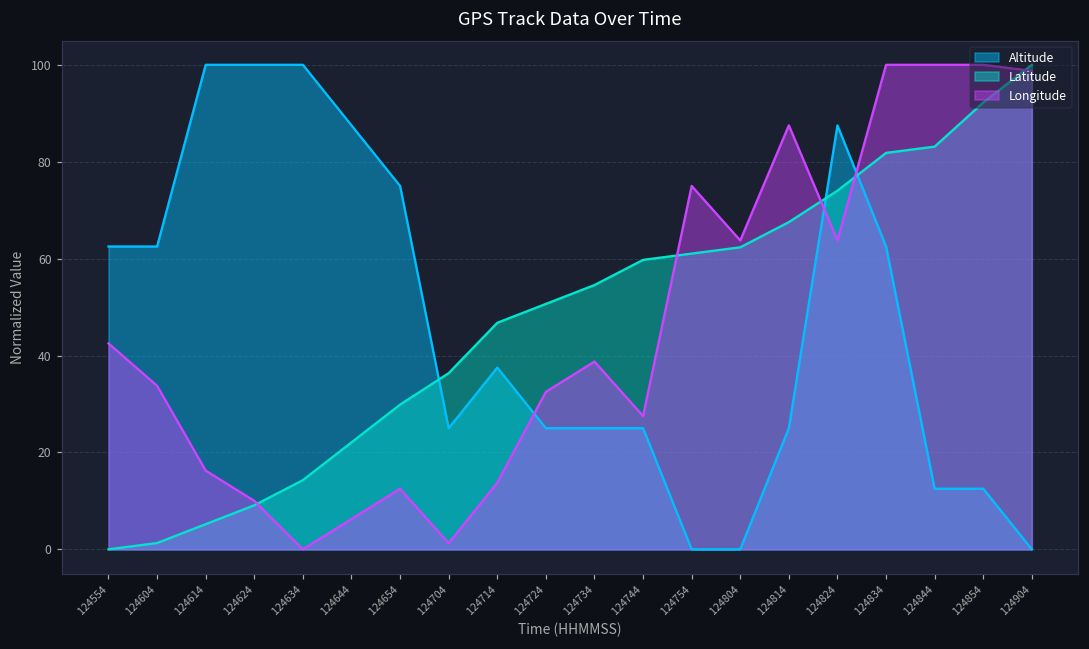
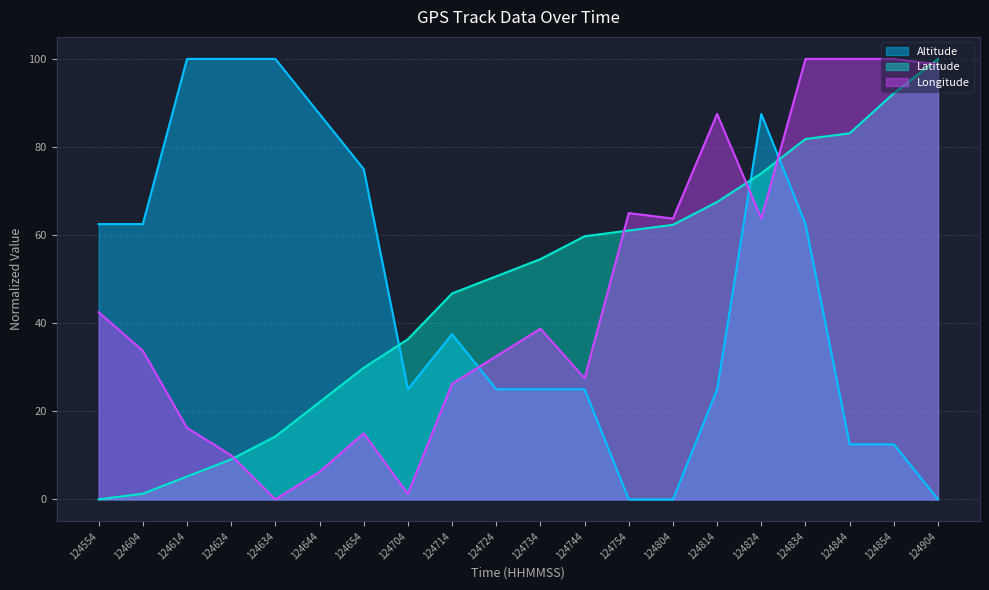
  {
    "Longitude": {
      "124554": 42,
      "124604": 34,
      "124614": 16,
      "124624": 10,
      "124634": 0,
      "124644": 6,
-     "124654": 12,
+     "124654": 15,
      "124704": 1,
-     "124714": 14,
+     "124714": 26,
      "124724": 32,
      "124734": 39,
      "124744": 27,
-     "124754": 75,
+     "124754": 65,
      "124804": 64,
      "124814": 87,
      "124824": 64,
      "124834": 100,
      "124844": 100
    }
  }
